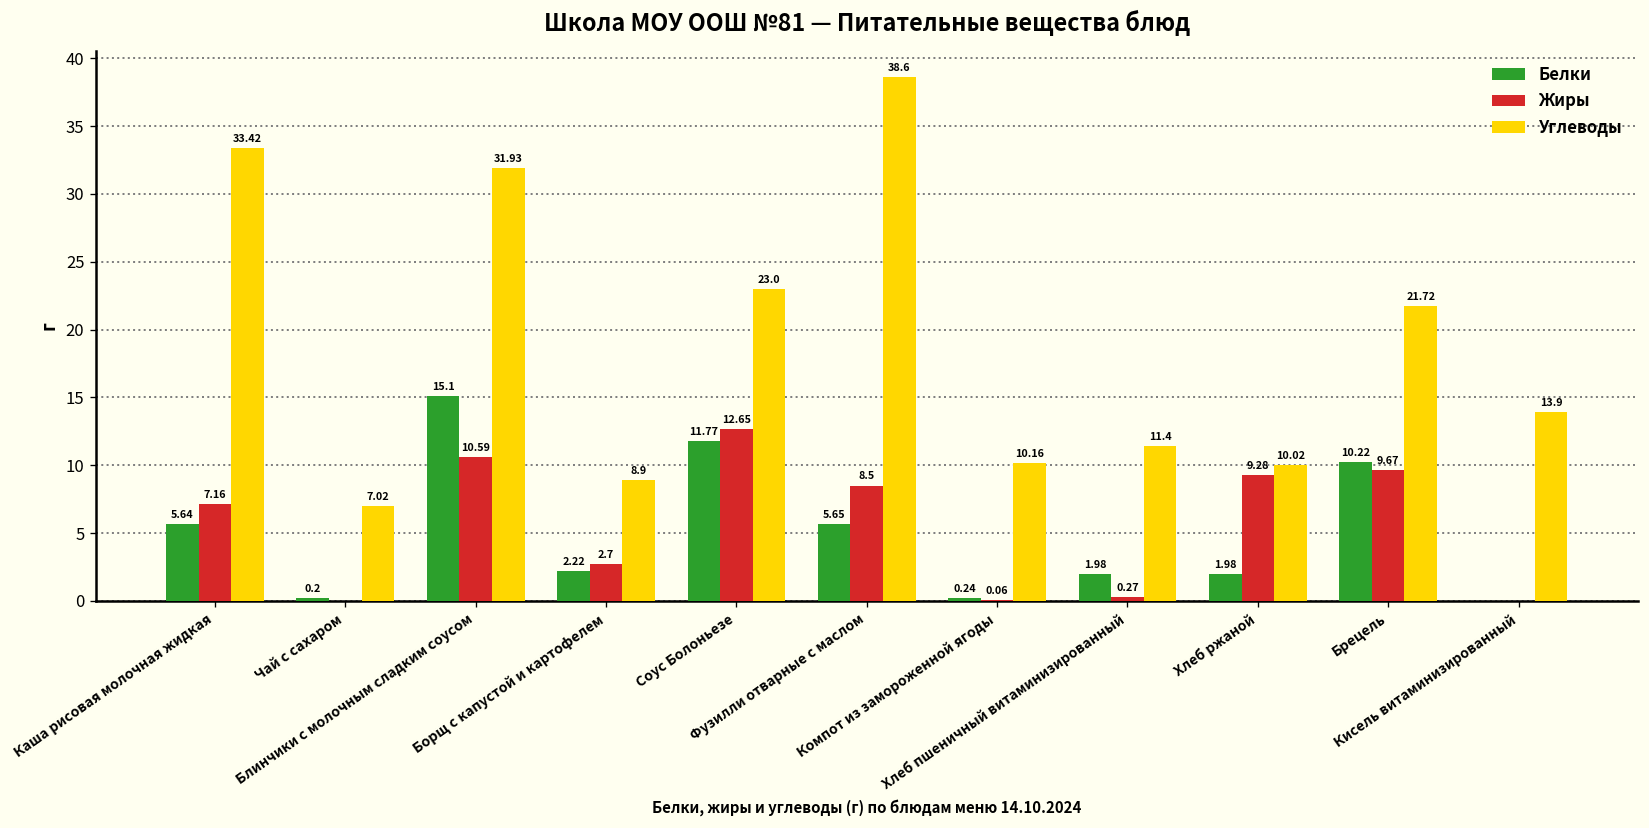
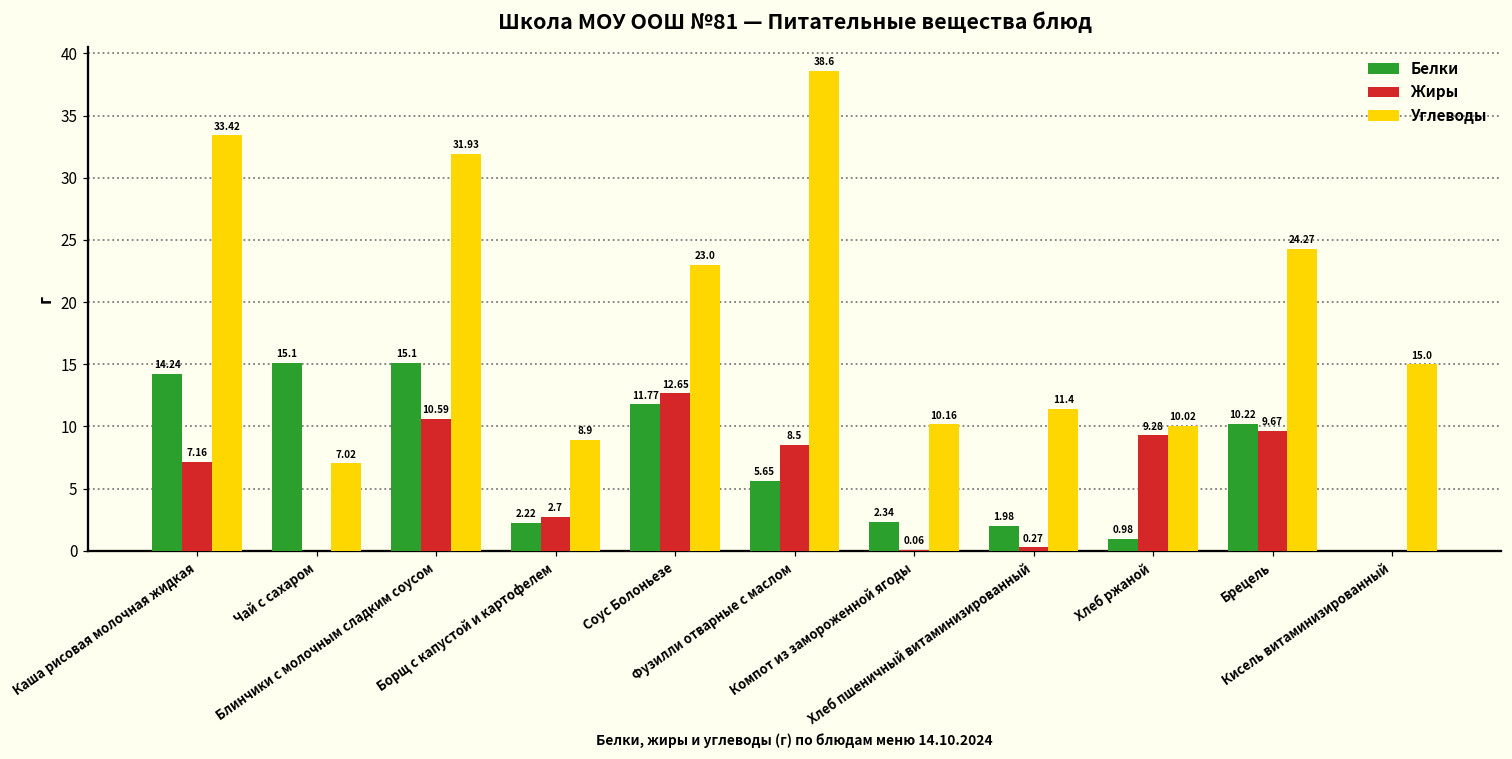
  {
    "Белки": {
-     "Каша рисовая молочная жидкая": 5.64,
-     "Чай с сахаром": 0.2,
+     "Каша рисовая молочная жидкая": 14.24,
+     "Чай с сахаром": 15.1,
      "Блинчики с молочным сладким соусом": 15.1,
      "Борщ с капустой и картофелем": 2.22,
      "Соус Болоньезе": 11.77,
      "Фузилли отварные с маслом": 5.65,
-     "Компот из замороженной ягоды": 0.24,
+     "Компот из замороженной ягоды": 2.34,
      "Хлеб пшеничный витаминизированный": 1.98,
-     "Хлеб ржаной": 1.98,
+     "Хлеб ржаной": 0.98,
      "Брецель": 10.22
    },
    "Жиры": {
      "Каша рисовая молочная жидкая": 7.16,
      "Блинчики с молочным сладким соусом": 10.59,
      "Борщ с капустой и картофелем": 2.7,
      "Соус Болоньезе": 12.65,
      "Фузилли отварные с маслом": 8.5,
      "Компот из замороженной ягоды": 0.06,
      "Хлеб пшеничный витаминизированный": 0.27,
      "Хлеб ржаной": 9.28,
      "Брецель": 9.67
    },
    "Углеводы": {
      "Каша рисовая молочная жидкая": 33.42,
      "Чай с сахаром": 7.02,
      "Блинчики с молочным сладким соусом": 31.93,
      "Борщ с капустой и картофелем": 8.9,
      "Соус Болоньезе": 23.0,
      "Фузилли отварные с маслом": 38.6,
      "Компот из замороженной ягоды": 10.16,
      "Хлеб пшеничный витаминизированный": 11.4,
      "Хлеб ржаной": 10.02,
-     "Брецель": 21.72,
-     "Кисель витаминизированный": 13.9
+     "Брецель": 24.27,
+     "Кисель витаминизированный": 15.0
    }
  }
